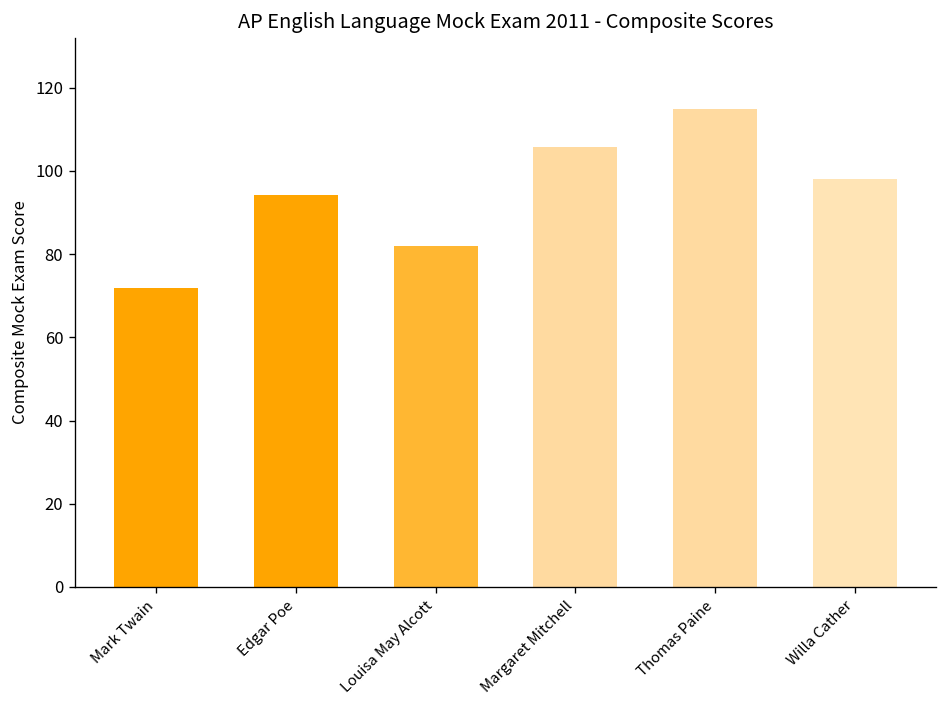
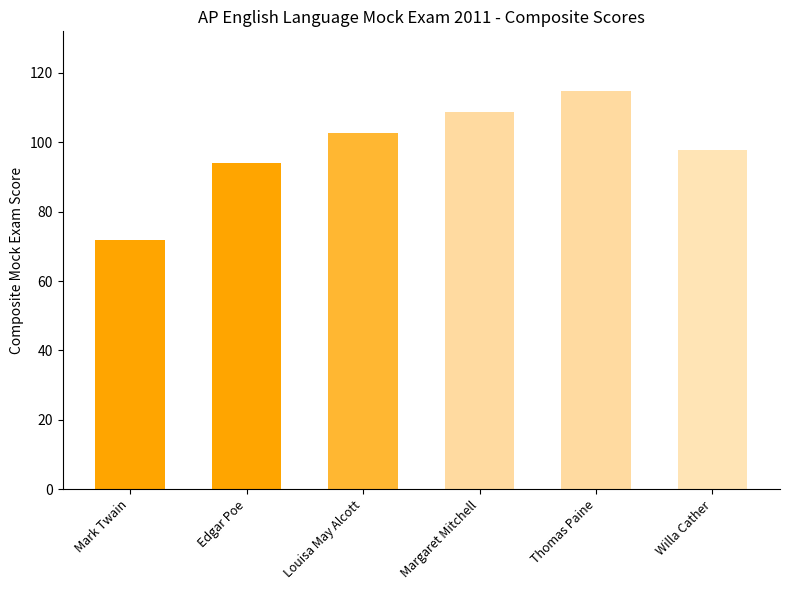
  {
    "Mark Twain": 72,
    "Edgar Poe": 94,
-   "Louisa May Alcott": 82,
-   "Margaret Mitchell": 106,
+   "Louisa May Alcott": 103,
+   "Margaret Mitchell": 109,
    "Thomas Paine": 115,
    "Willa Cather": 98
  }
